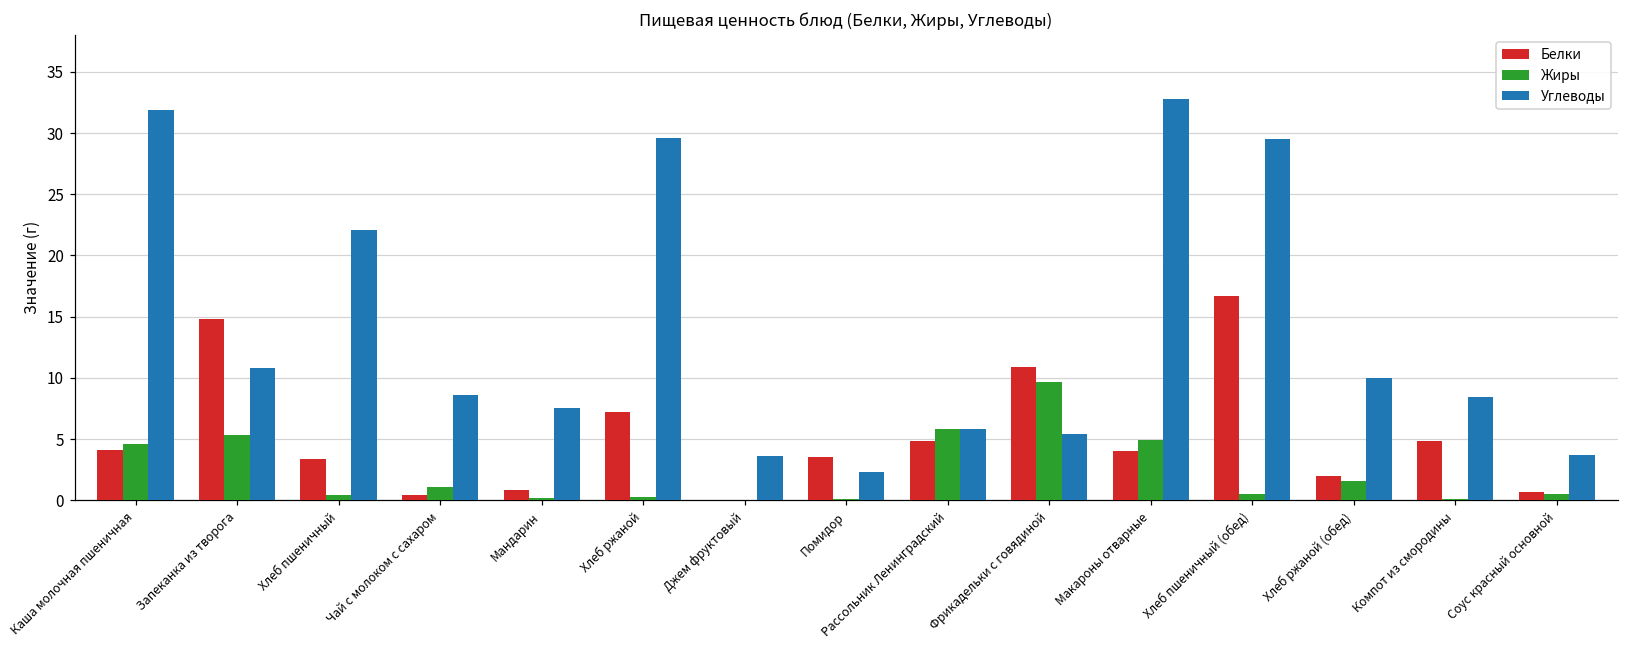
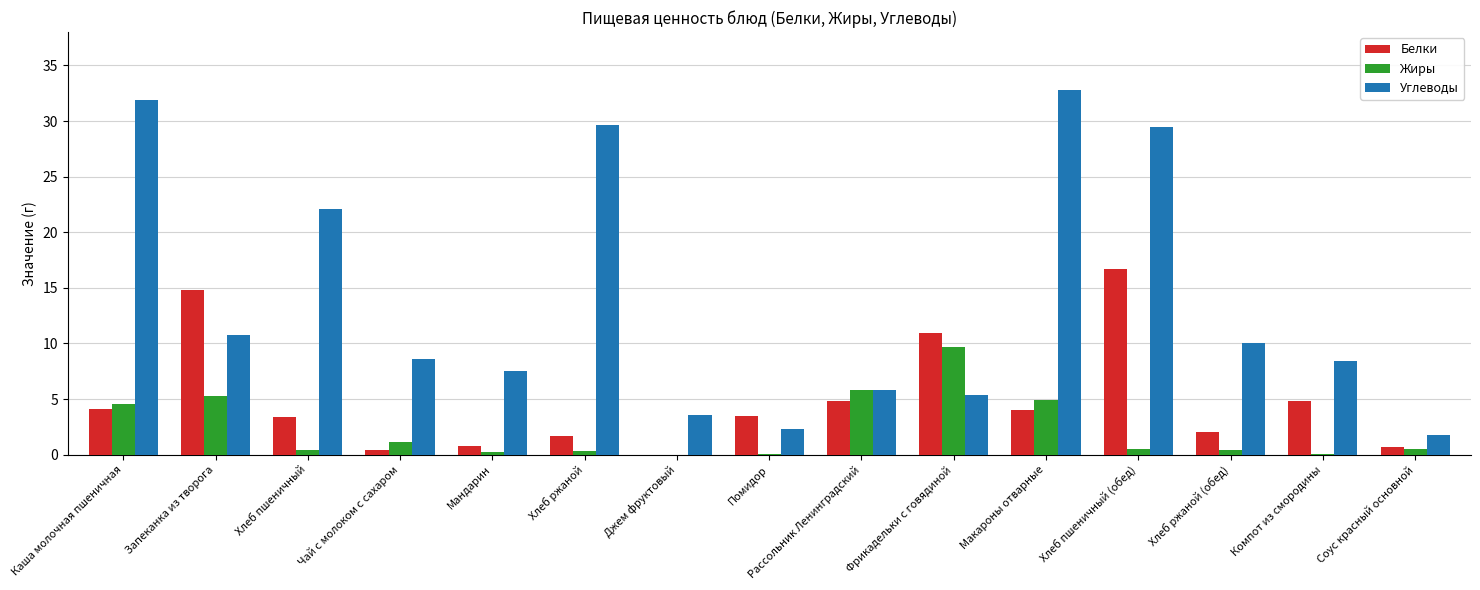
  {
    "Белки": {
      "Каша молочная пшеничная": 4.1,
      "Запеканка из творога": 14.8,
      "Хлеб пшеничный": 3.4,
      "Чай с молоком с сахаром": 0.4,
      "Мандарин": 0.8,
-     "Хлеб ржаной": 7.2,
+     "Хлеб ржаной": 1.7,
      "Джем фруктовый": 0.0,
      "Помидор": 3.5,
      "Рассольник Ленинградский": 4.8,
      "Фрикадельки с говядиной": 10.9,
      "Макароны отварные": 4.0,
      "Хлеб пшеничный (обед)": 16.7,
      "Хлеб ржаной (обед)": 2.0,
      "Компот из смородины": 4.8,
      "Соус красный основной": 0.7
    },
    "Жиры": {
      "Каша молочная пшеничная": 4.6,
      "Запеканка из творога": 5.3,
      "Хлеб пшеничный": 0.4,
      "Чай с молоком с сахаром": 1.1,
      "Хлеб ржаной": 0.3,
      "Джем фруктовый": 0.0,
      "Рассольник Ленинградский": 5.8,
      "Фрикадельки с говядиной": 9.7,
      "Макароны отварные": 4.9,
      "Хлеб пшеничный (обед)": 0.5,
-     "Хлеб ржаной (обед)": 1.6,
+     "Хлеб ржаной (обед)": 0.4,
      "Соус красный основной": 0.5
    },
    "Углеводы": {
      "Каша молочная пшеничная": 31.9,
      "Запеканка из творога": 10.8,
      "Хлеб пшеничный": 22.1,
      "Чай с молоком с сахаром": 8.6,
      "Мандарин": 7.5,
      "Хлеб ржаной": 29.6,
      "Джем фруктовый": 3.6,
      "Помидор": 2.3,
      "Рассольник Ленинградский": 5.8,
      "Фрикадельки с говядиной": 5.4,
      "Макароны отварные": 32.8,
      "Хлеб пшеничный (обед)": 29.5,
      "Хлеб ржаной (обед)": 10.0,
      "Компот из смородины": 8.4,
-     "Соус красный основной": 3.7
+     "Соус красный основной": 1.8
    }
  }
